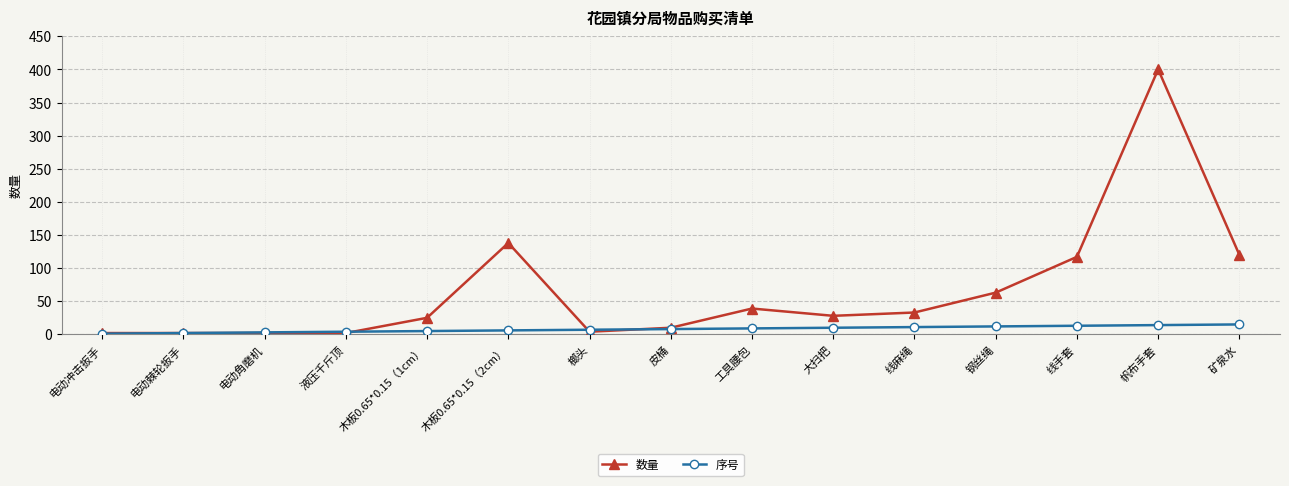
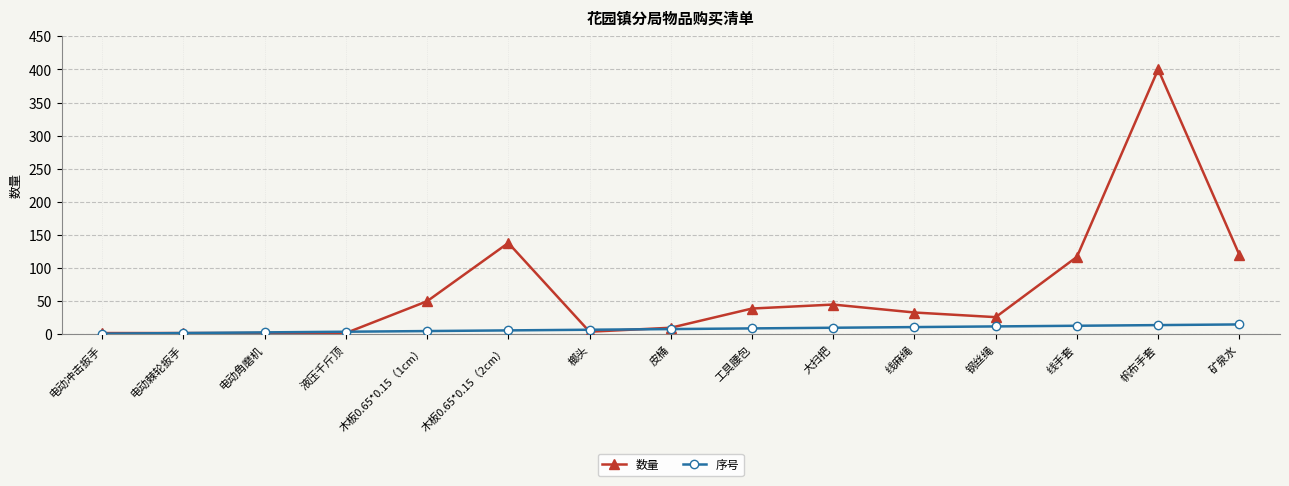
  {
    "数量": {
-     "木板0.65*0.15（1cm）": 30,
+     "木板0.65*0.15（1cm）": 50,
      "木板0.65*0.15（2cm）": 140,
      "工具腰包": 40,
-     "大扫把": 30,
+     "大扫把": 50,
      "线麻绳": 30,
-     "钢丝绳": 60,
+     "钢丝绳": 30,
      "线手套": 120,
      "帆布手套": 400,
      "矿泉水": 120
    },
    "序号": {
      "木板0.65*0.15（1cm）": 10,
      "木板0.65*0.15（2cm）": 10,
      "工具腰包": 10,
      "大扫把": 10,
      "线麻绳": 10,
      "钢丝绳": 10,
      "线手套": 10,
      "帆布手套": 10,
      "矿泉水": 20
    }
  }
